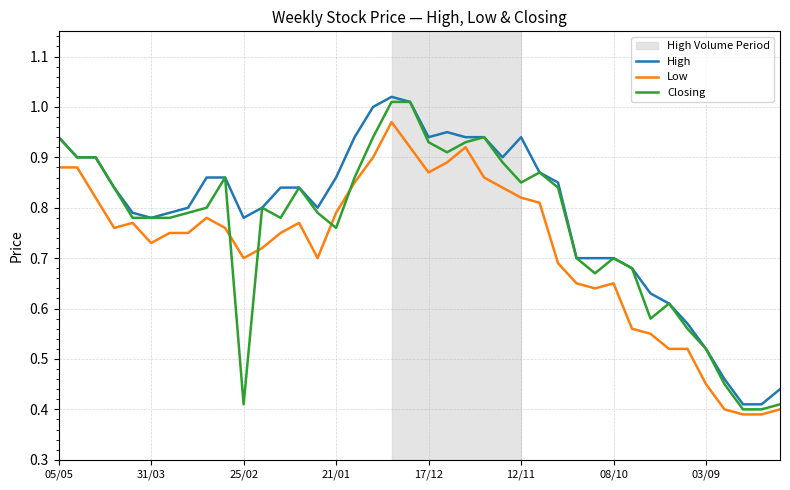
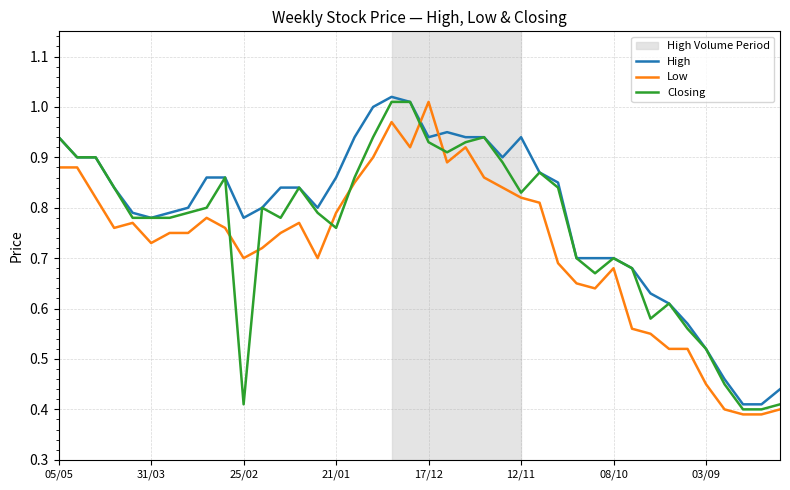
  {
    "High": {
      "25/02": 0.78,
      "21/01": 0.86,
      "17/12": 0.94,
      "12/11": 0.94
    },
    "Low": {
      "05/05": 0.88,
      "31/03": 0.73,
      "25/02": 0.70,
      "21/01": 0.79,
-     "17/12": 0.87,
+     "17/12": 1.01,
      "12/11": 0.82,
-     "08/10": 0.65,
+     "08/10": 0.68,
      "03/09": 0.45
    },
    "Closing": {
      "25/02": 0.41,
      "21/01": 0.76,
      "17/12": 0.93,
-     "12/11": 0.85
+     "12/11": 0.83
    }
  }
